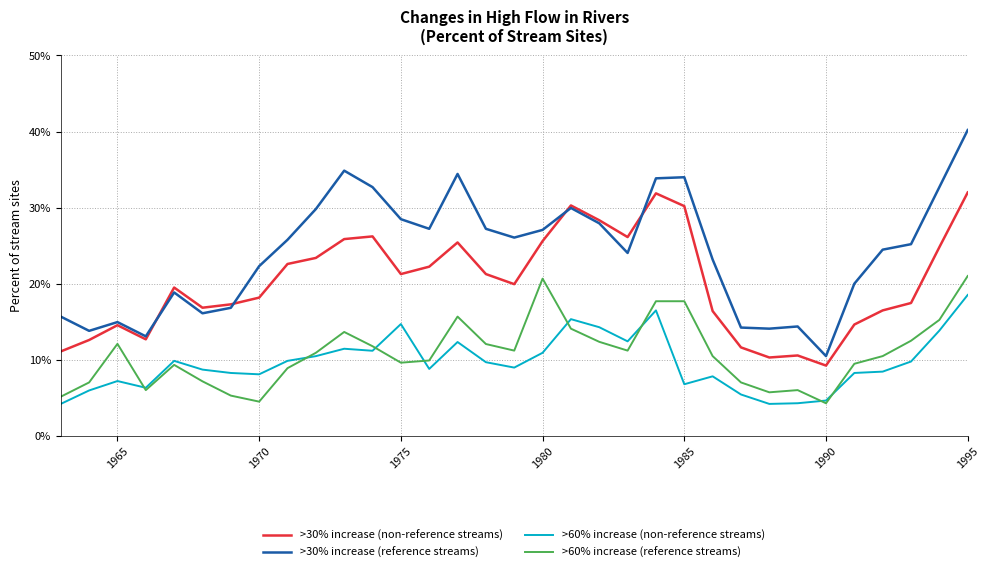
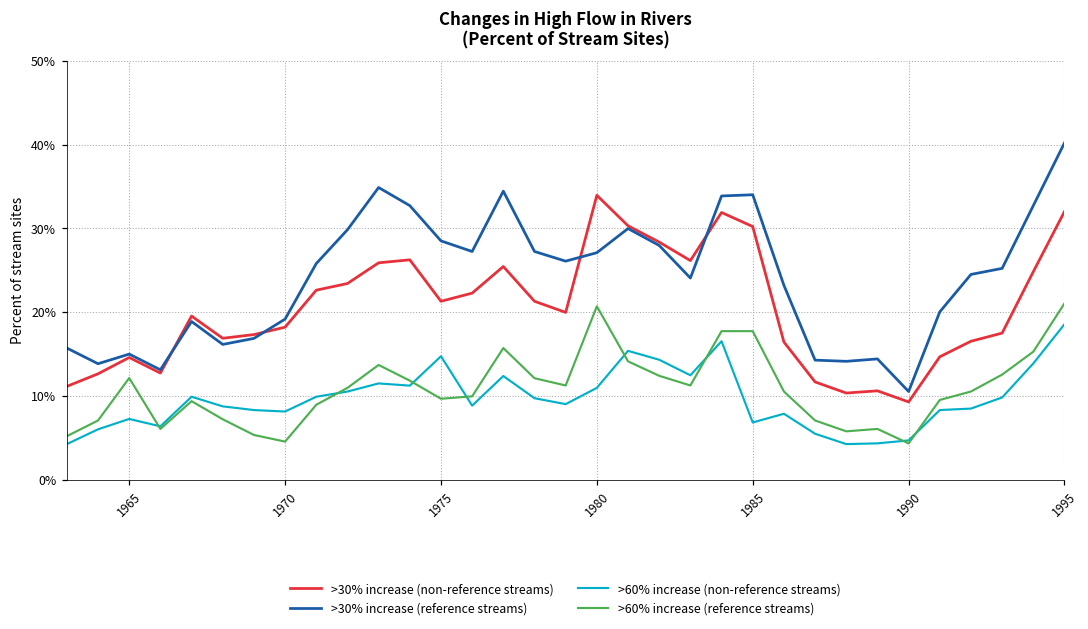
  {
    ">30% increase (non-reference streams)": {
      "1965": "15%",
      "1970": "18%",
      "1975": "21%",
-     "1980": "26%",
+     "1980": "34%",
      "1985": "30%",
      "1990": "9%",
      "1995": "32%"
    },
    ">30% increase (reference streams)": {
      "1965": "15%",
-     "1970": "22%",
+     "1970": "19%",
      "1975": "28%",
      "1980": "27%",
      "1985": "34%",
      "1990": "11%",
      "1995": "40%"
    },
    ">60% increase (non-reference streams)": {
      "1965": "7%",
      "1970": "8%",
      "1975": "15%",
      "1980": "11%",
      "1985": "7%",
      "1990": "5%",
      "1995": "19%"
    },
    ">60% increase (reference streams)": {
      "1965": "12%",
      "1970": "5%",
      "1975": "10%",
      "1980": "21%",
      "1985": "18%",
      "1990": "4%",
      "1995": "21%"
    }
  }
